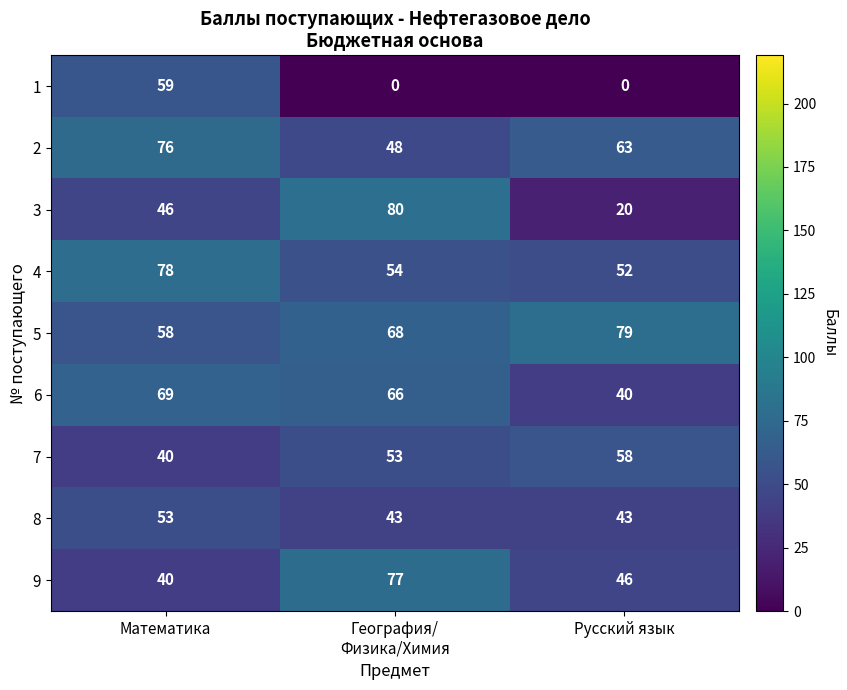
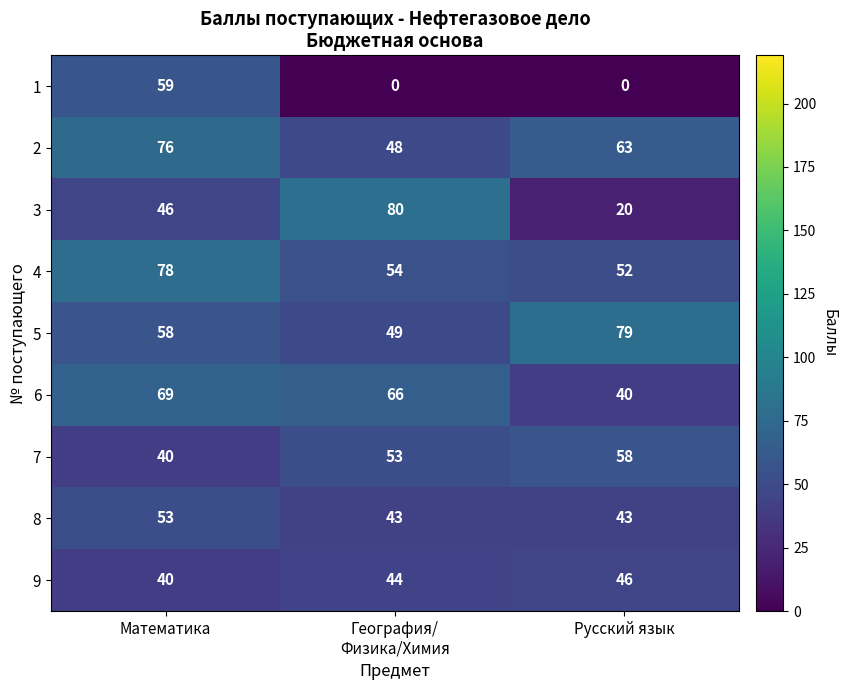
  {
    "1": {
      "Математика": 59,
      "География/ Физика/Химия": 0,
      "Русский язык": 0
    },
    "2": {
      "Математика": 76,
      "География/ Физика/Химия": 48,
      "Русский язык": 63
    },
    "3": {
      "Математика": 46,
      "География/ Физика/Химия": 80,
      "Русский язык": 20
    },
    "4": {
      "Математика": 78,
      "География/ Физика/Химия": 54,
      "Русский язык": 52
    },
    "5": {
      "Математика": 58,
-     "География/ Физика/Химия": 68,
+     "География/ Физика/Химия": 49,
      "Русский язык": 79
    },
    "6": {
      "Математика": 69,
      "География/ Физика/Химия": 66,
      "Русский язык": 40
    },
    "7": {
      "Математика": 40,
      "География/ Физика/Химия": 53,
      "Русский язык": 58
    },
    "8": {
      "Математика": 53,
      "География/ Физика/Химия": 43,
      "Русский язык": 43
    },
    "9": {
      "Математика": 40,
-     "География/ Физика/Химия": 77,
+     "География/ Физика/Химия": 44,
      "Русский язык": 46
    }
  }
